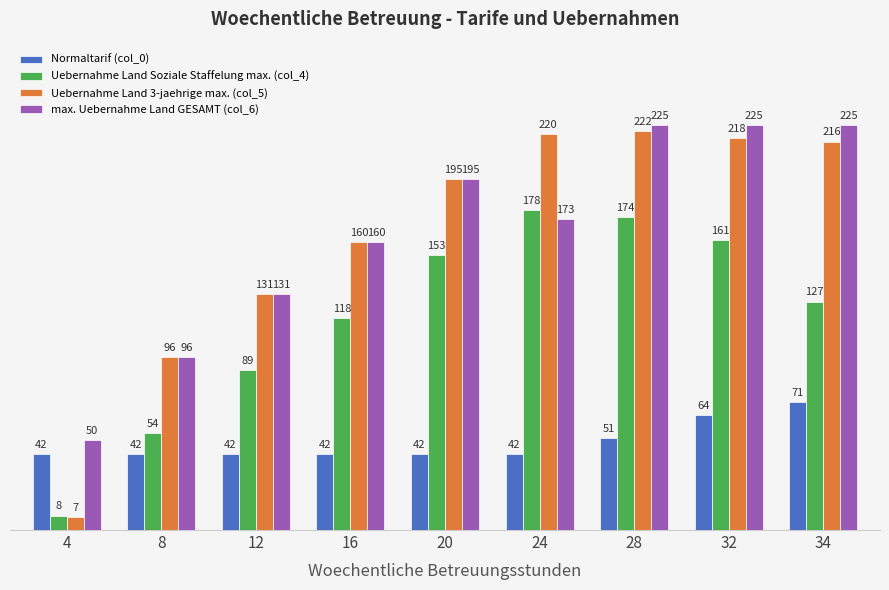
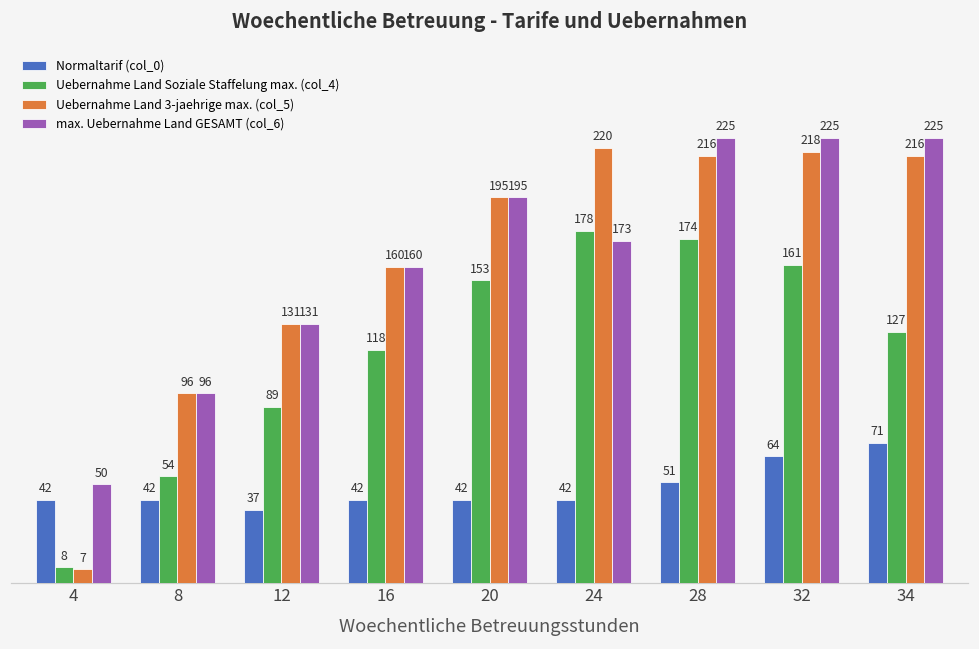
  {
    "Normaltarif (col_0)": {
      "4": 42,
      "8": 42,
-     "12": 42,
+     "12": 37,
      "16": 42,
      "20": 42,
      "24": 42,
      "28": 51,
      "32": 64,
      "34": 71
    },
    "Uebernahme Land Soziale Staffelung max. (col_4)": {
      "4": 8,
      "8": 54,
      "12": 89,
      "16": 118,
      "20": 153,
      "24": 178,
      "28": 174,
      "32": 161,
      "34": 127
    },
    "Uebernahme Land 3-jaehrige max. (col_5)": {
      "4": 7,
      "8": 96,
      "12": 131,
      "16": 160,
      "20": 195,
      "24": 220,
-     "28": 222,
+     "28": 216,
      "32": 218,
      "34": 216
    },
    "max. Uebernahme Land GESAMT (col_6)": {
      "4": 50,
      "8": 96,
      "12": 131,
      "16": 160,
      "20": 195,
      "24": 173,
      "28": 225,
      "32": 225,
      "34": 225
    }
  }
